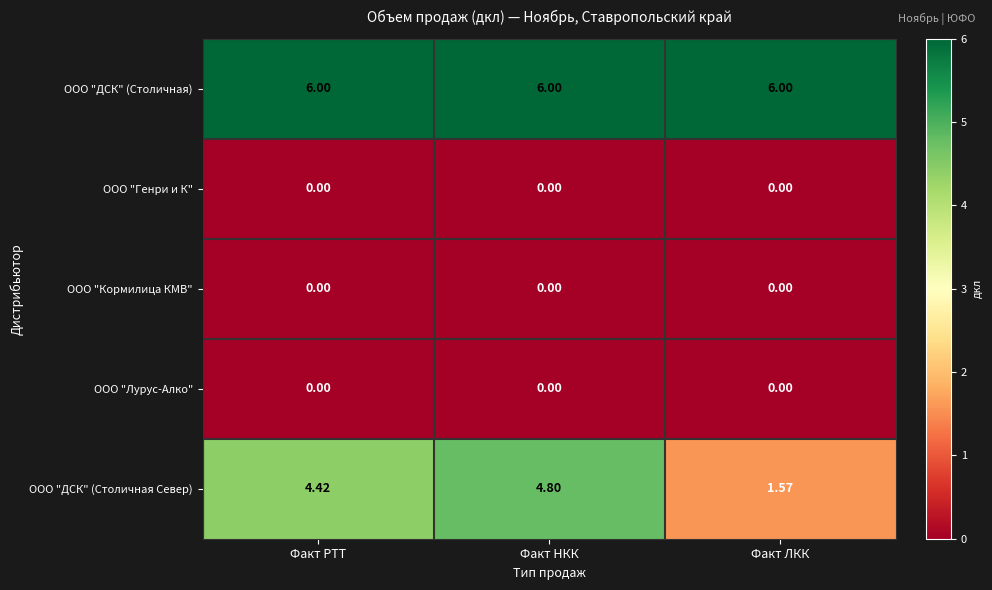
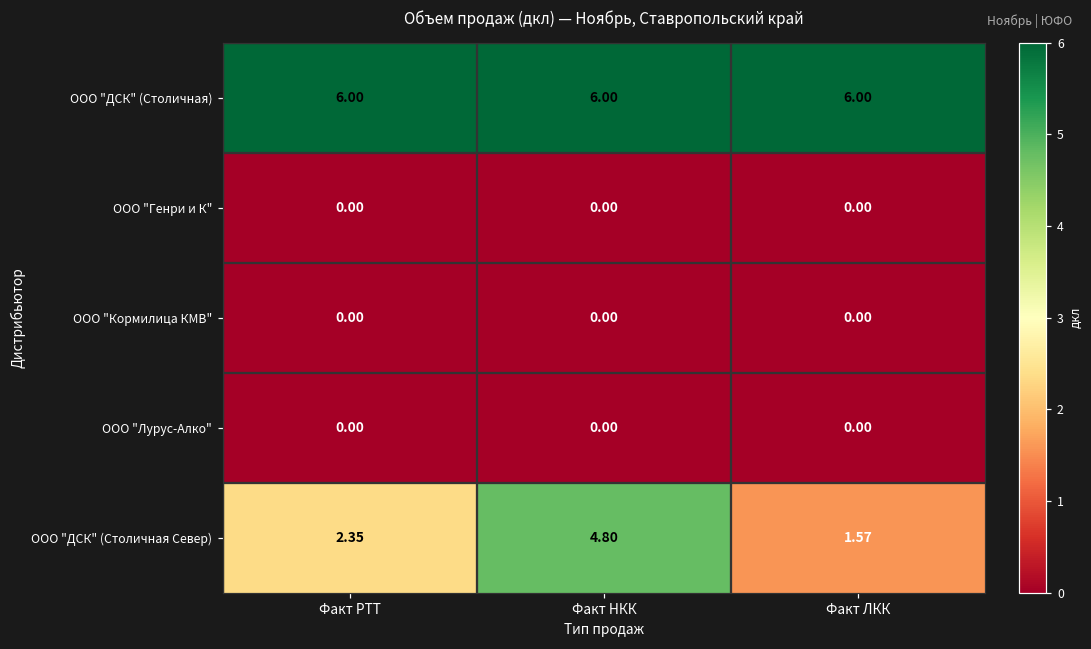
  {
    "ООО \"ДСК\" (Столичная)": {
      "Факт РТТ": 6.00,
      "Факт НКК": 6.00,
      "Факт ЛКК": 6.00
    },
    "ООО \"Генри и К\"": {
      "Факт РТТ": 0.00,
      "Факт НКК": 0.00,
      "Факт ЛКК": 0.00
    },
    "ООО \"Кормилица КМВ\"": {
      "Факт РТТ": 0.00,
      "Факт НКК": 0.00,
      "Факт ЛКК": 0.00
    },
    "ООО \"Лурус-Алко\"": {
      "Факт РТТ": 0.00,
      "Факт НКК": 0.00,
      "Факт ЛКК": 0.00
    },
    "ООО \"ДСК\" (Столичная Север)": {
-     "Факт РТТ": 4.42,
+     "Факт РТТ": 2.35,
      "Факт НКК": 4.80,
      "Факт ЛКК": 1.57
    }
  }
